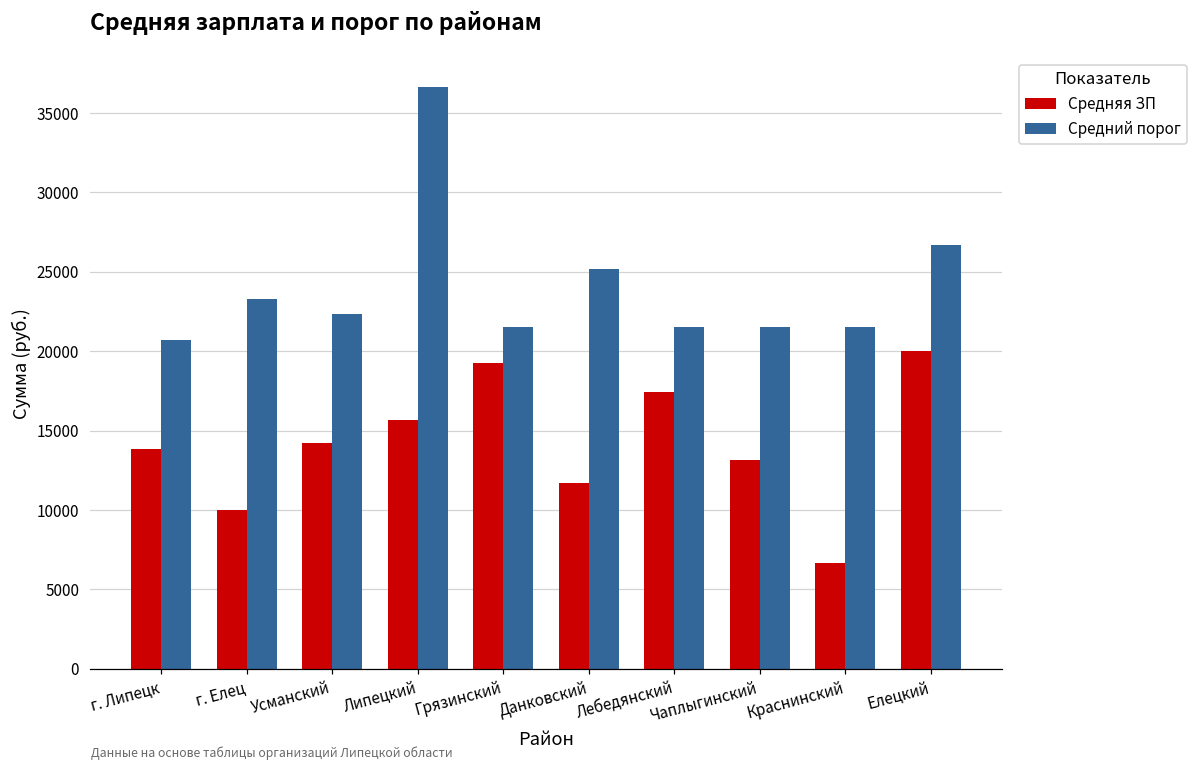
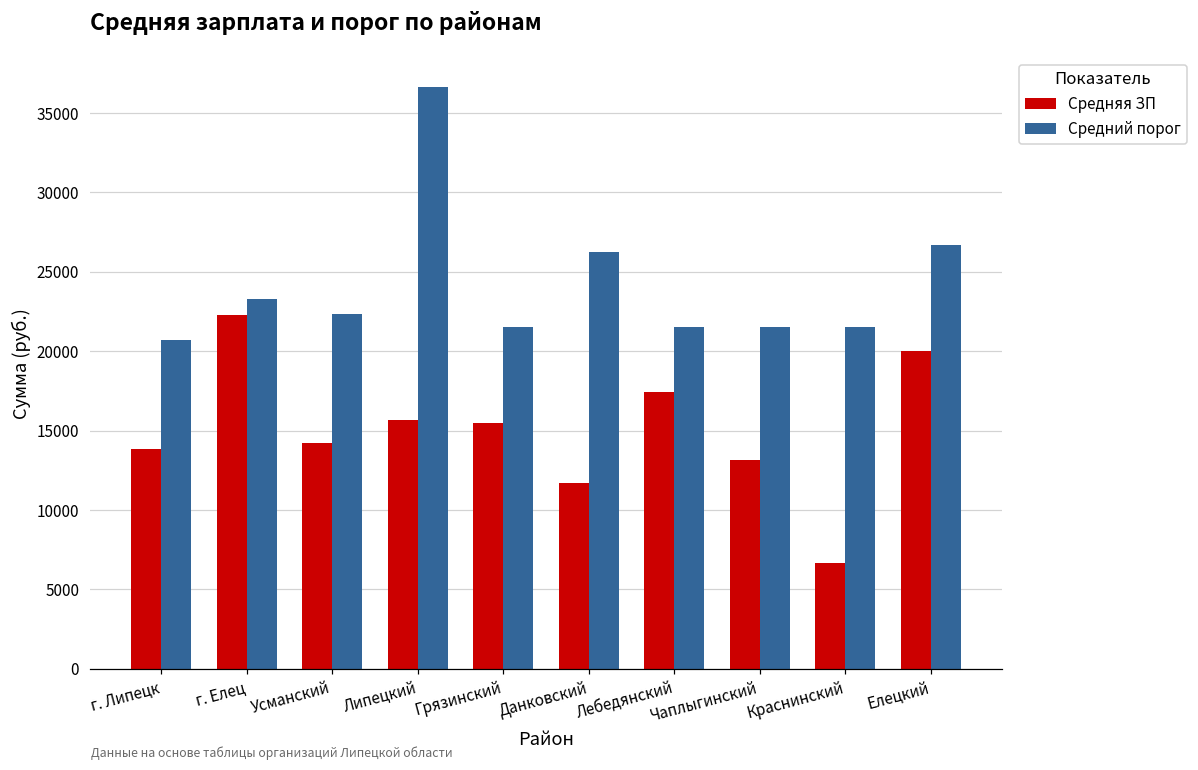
  {
    "Средняя ЗП": {
      "г. Липецк": 13800,
-     "г. Елец": 10000,
+     "г. Елец": 22300,
      "Усманский": 14200,
      "Липецкий": 15700,
-     "Грязинский": 19300,
+     "Грязинский": 15500,
      "Данковский": 11700,
      "Лебедянский": 17400,
      "Чаплыгинский": 13200,
      "Краснинский": 6700,
      "Елецкий": 20000
    },
    "Средний порог": {
      "г. Липецк": 20700,
      "г. Елец": 23300,
      "Усманский": 22400,
      "Липецкий": 36700,
      "Грязинский": 21500,
-     "Данковский": 25200,
+     "Данковский": 26300,
      "Лебедянский": 21500,
      "Чаплыгинский": 21500,
      "Краснинский": 21500,
      "Елецкий": 26700
    }
  }
